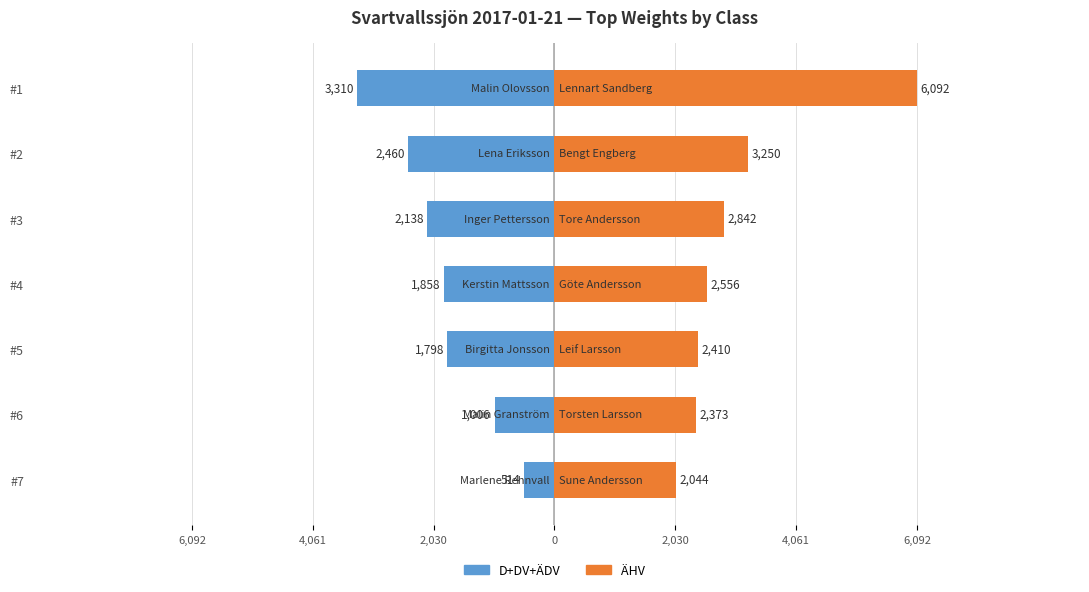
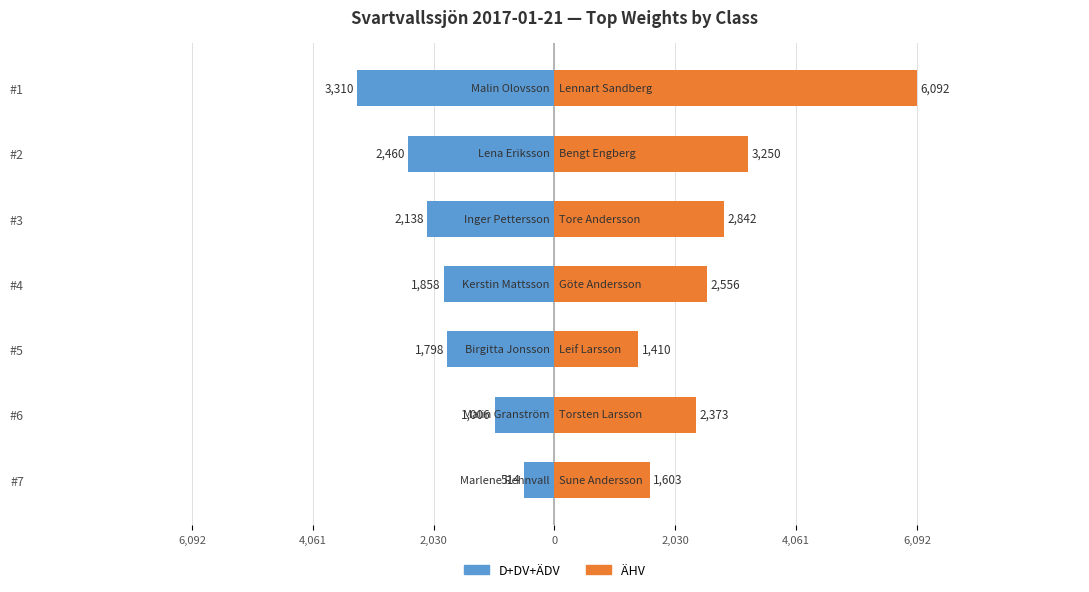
  {
    "ÄHV": {
      "#1": "6,092",
      "#2": "3,250",
      "#3": "2,842",
      "#4": "2,556",
-     "#5": "2,410",
+     "#5": "1,410",
      "#6": "2,373",
-     "#7": "2,044"
+     "#7": "1,603"
    }
  }
